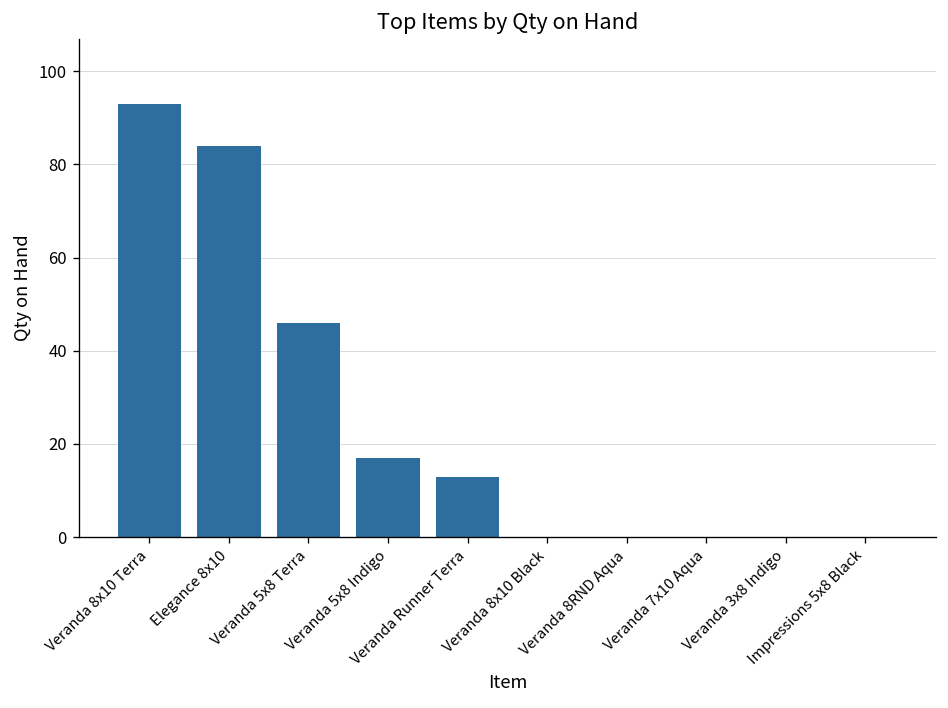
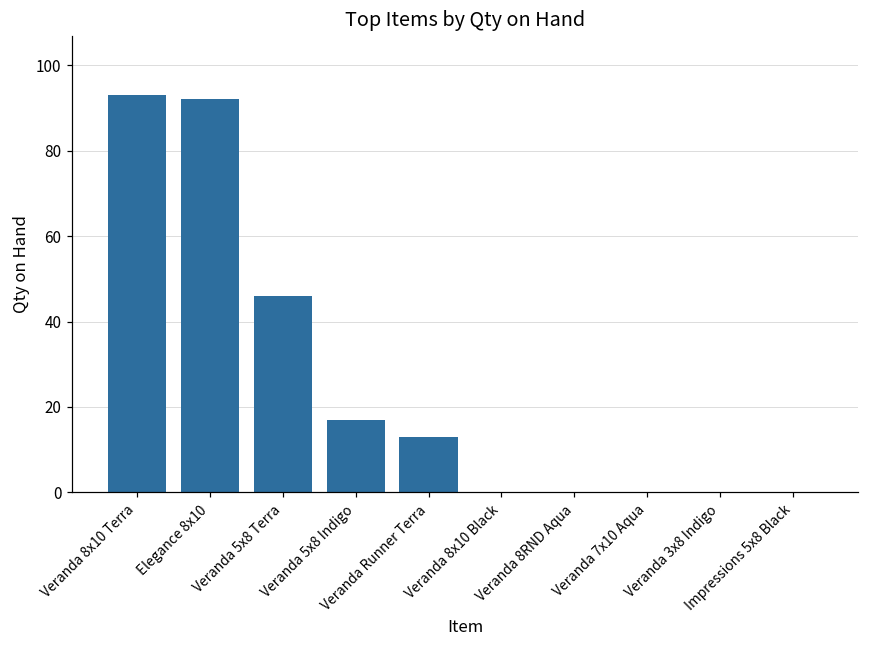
  {
    "Veranda 8x10 Terra": 93,
-   "Elegance 8x10": 84,
+   "Elegance 8x10": 92,
    "Veranda 5x8 Terra": 46,
    "Veranda 5x8 Indigo": 17,
    "Veranda Runner Terra": 13,
    "Veranda 8x10 Black": 0,
    "Veranda 8RND Aqua": 0,
    "Veranda 7x10 Aqua": 0,
    "Veranda 3x8 Indigo": 0,
    "Impressions 5x8 Black": 0
  }
